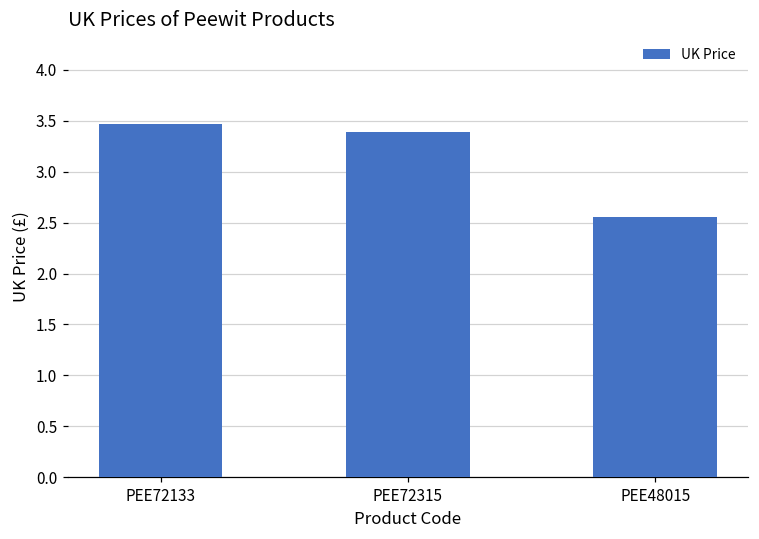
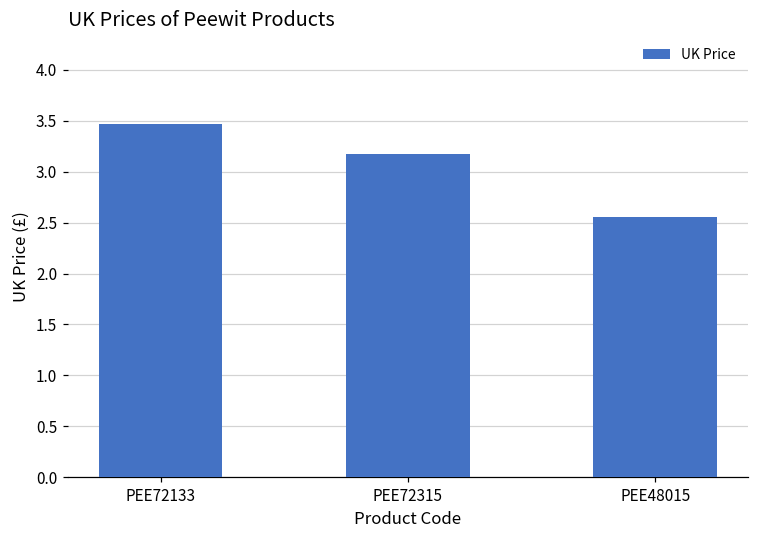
  {
    "PEE72133": 3.5,
-   "PEE72315": 3.4,
+   "PEE72315": 3.2,
    "PEE48015": 2.6
  }
